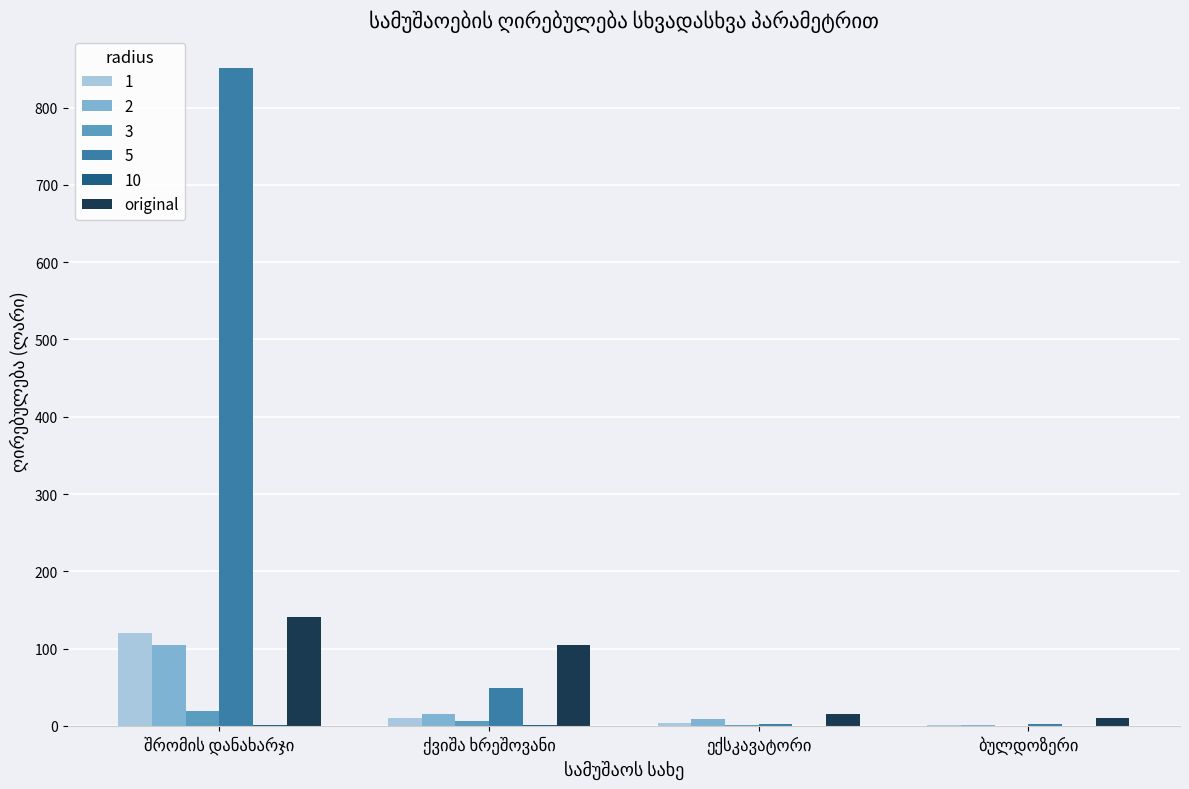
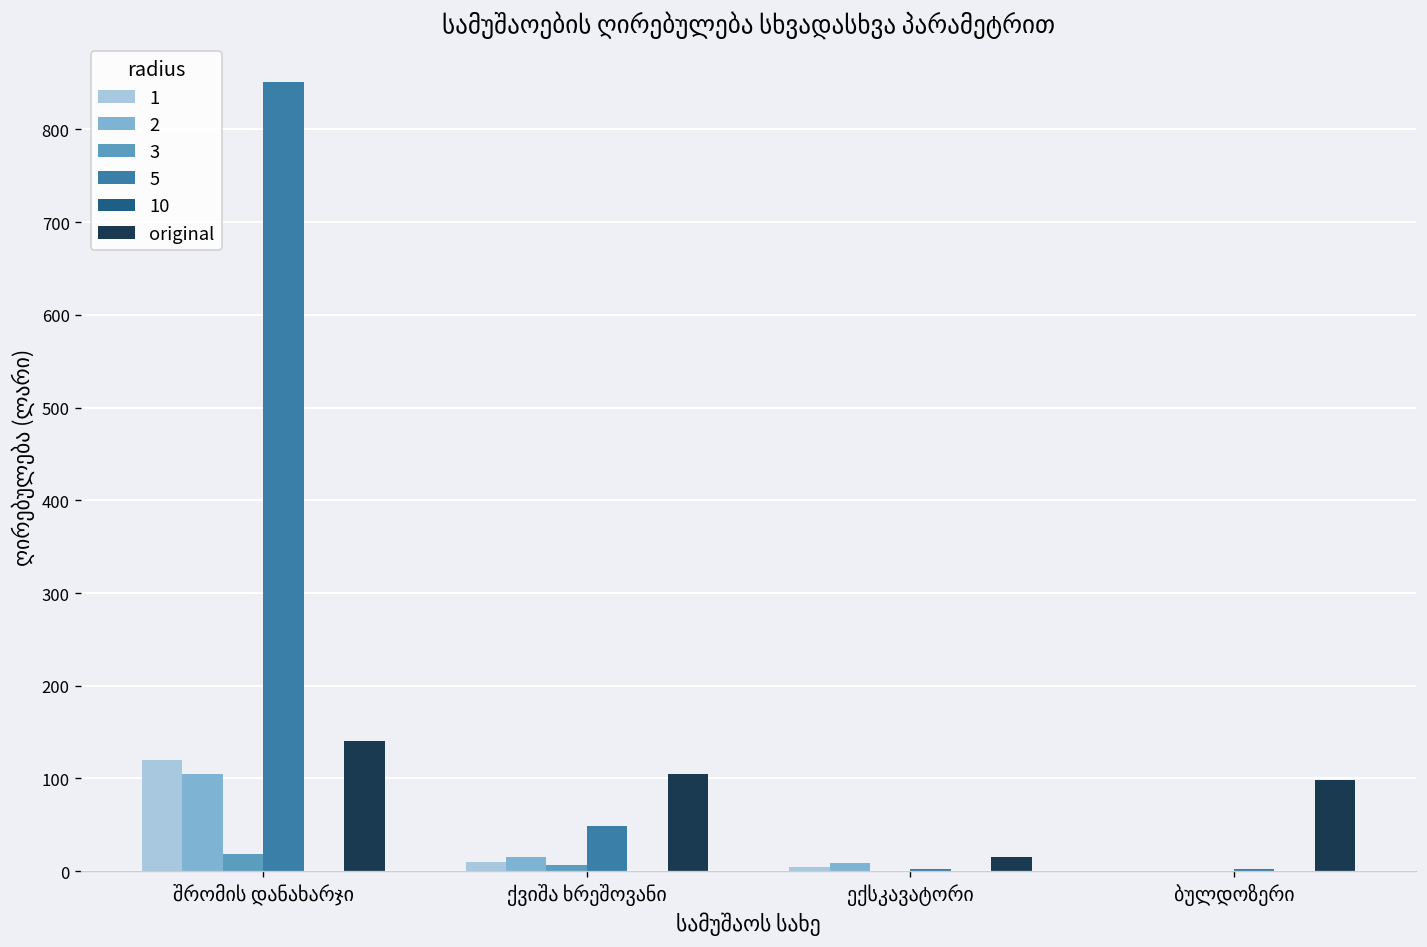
  {
    "original": {
      "შრომის დანახარჯი": 140,
      "ქვიშა ხრეშოვანი": 100,
      "ექსკავატორი": 20,
-     "ბულდოზერი": 10
+     "ბულდოზერი": 100
    }
  }
